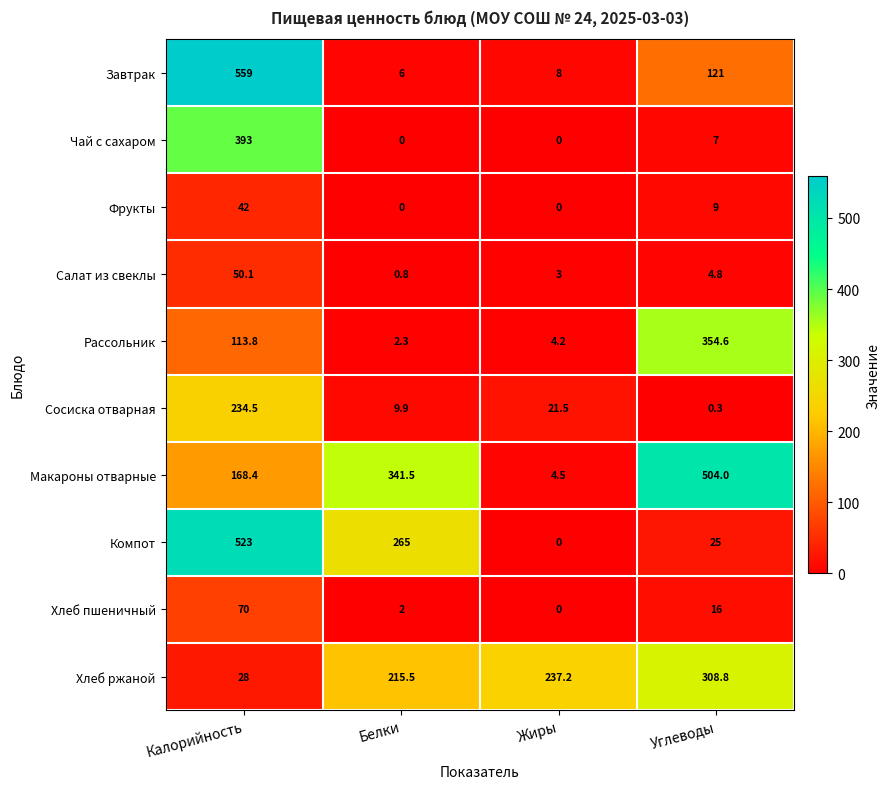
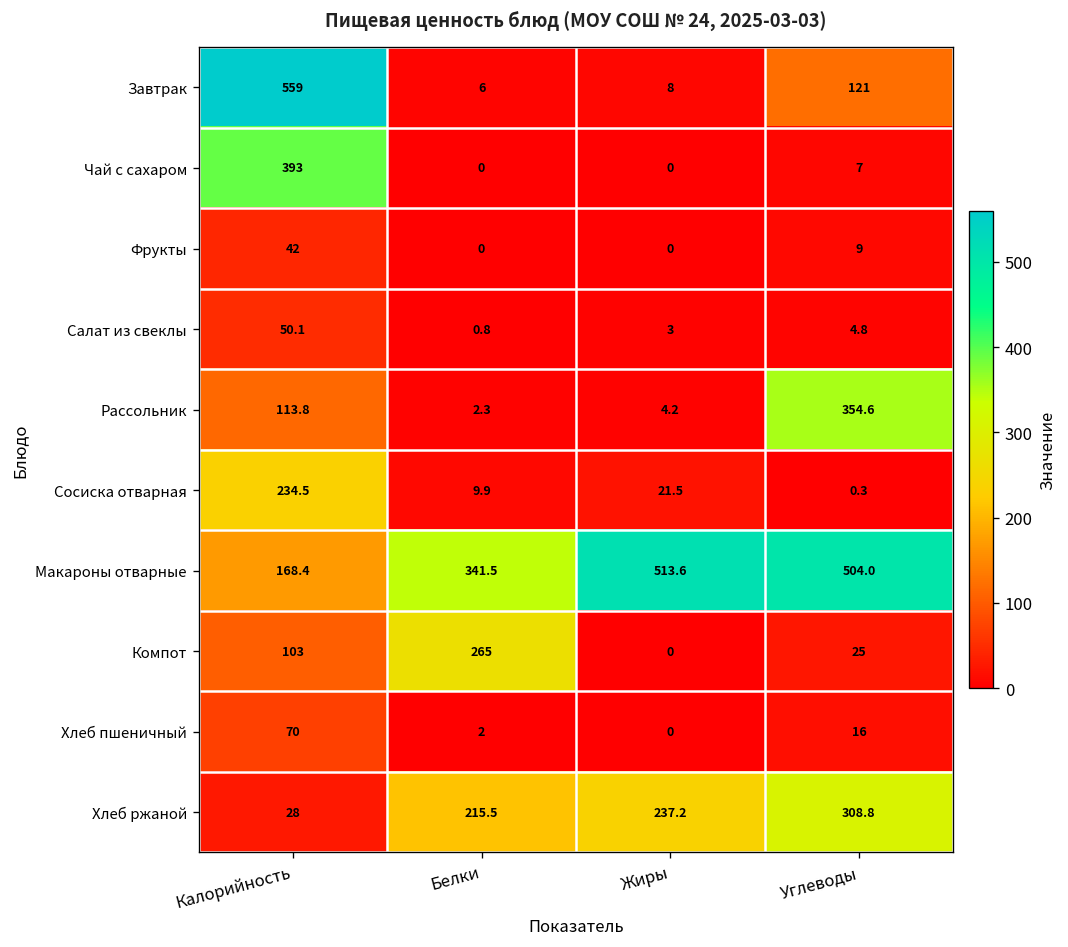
  {
    "Завтрак": {
      "Калорийность": 559,
      "Белки": 6,
      "Жиры": 8,
      "Углеводы": 121
    },
    "Чай с сахаром": {
      "Калорийность": 393,
      "Белки": 0,
      "Жиры": 0,
      "Углеводы": 7
    },
    "Фрукты": {
      "Калорийность": 42,
      "Белки": 0,
      "Жиры": 0,
      "Углеводы": 9
    },
    "Салат из свеклы": {
      "Калорийность": 50.1,
      "Белки": 0.8,
      "Жиры": 3,
      "Углеводы": 4.8
    },
    "Рассольник": {
      "Калорийность": 113.8,
      "Белки": 2.3,
      "Жиры": 4.2,
      "Углеводы": 354.6
    },
    "Сосиска отварная": {
      "Калорийность": 234.5,
      "Белки": 9.9,
      "Жиры": 21.5,
      "Углеводы": 0.3
    },
    "Макароны отварные": {
      "Калорийность": 168.4,
      "Белки": 341.5,
-     "Жиры": 4.5,
+     "Жиры": 513.6,
      "Углеводы": 504.0
    },
    "Компот": {
-     "Калорийность": 523,
+     "Калорийность": 103,
      "Белки": 265,
      "Жиры": 0,
      "Углеводы": 25
    },
    "Хлеб пшеничный": {
      "Калорийность": 70,
      "Белки": 2,
      "Жиры": 0,
      "Углеводы": 16
    },
    "Хлеб ржаной": {
      "Калорийность": 28,
      "Белки": 215.5,
      "Жиры": 237.2,
      "Углеводы": 308.8
    }
  }
